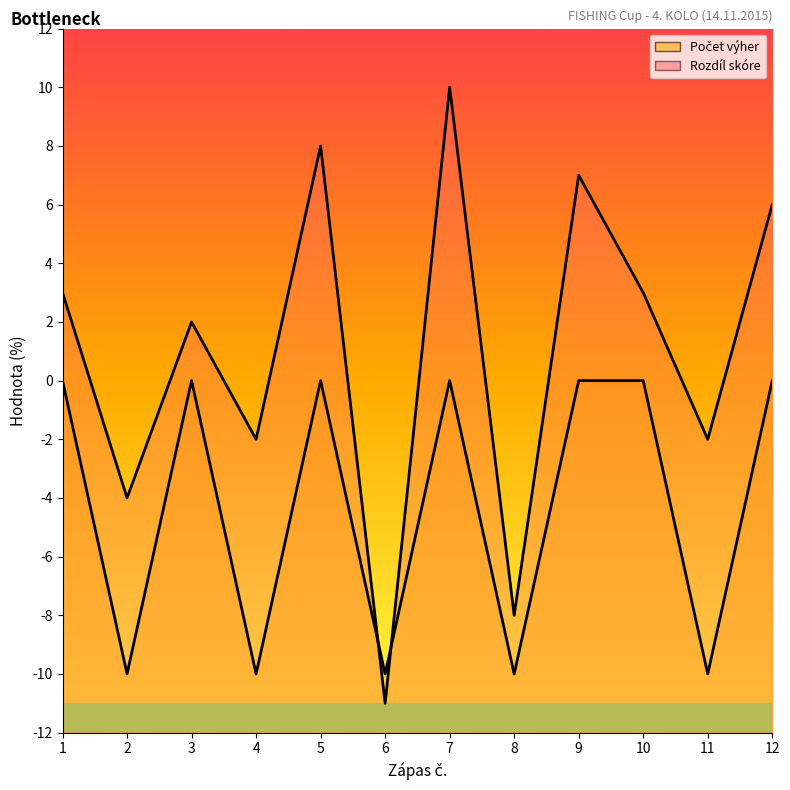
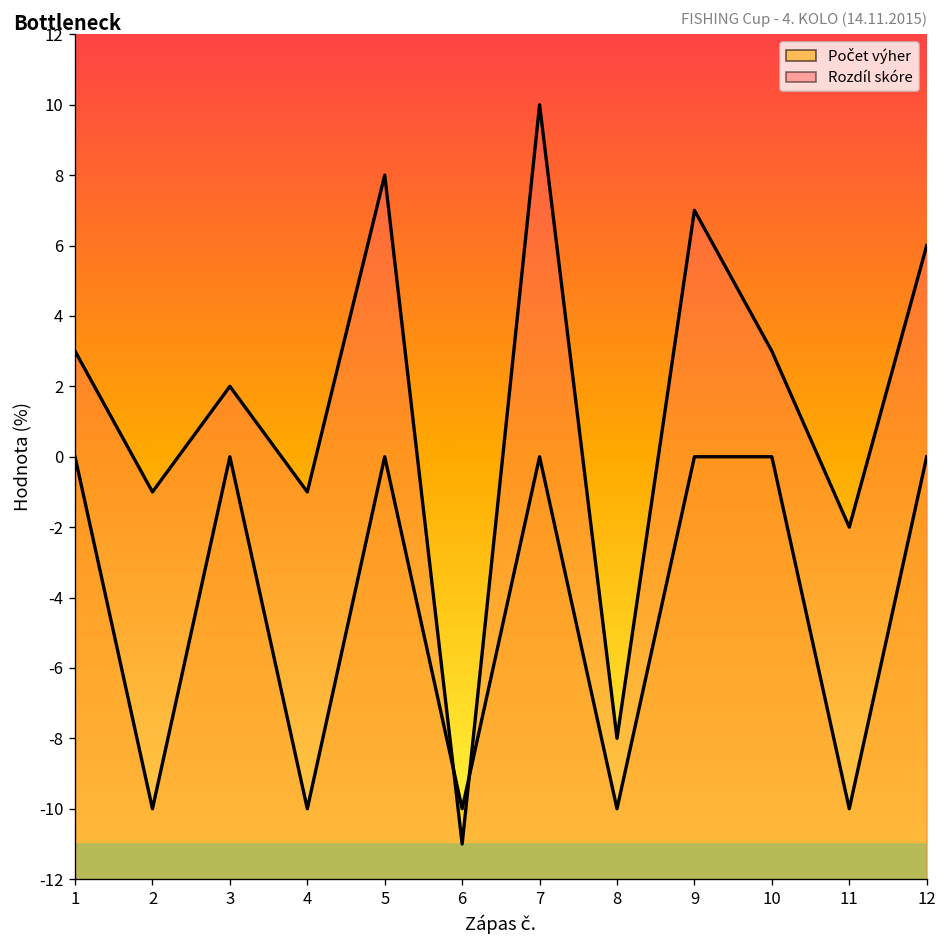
  {
    "Počet výher": {
      "1": 0,
      "2": -10,
      "3": 0,
      "4": -10,
      "5": 0,
      "6": -10,
      "7": 0,
      "8": -10,
      "9": 0,
      "10": 0,
      "11": -10,
      "12": 0
    },
    "Rozdíl skóre": {
      "1": 3,
-     "2": -4,
+     "2": -1,
      "3": 2,
-     "4": -2,
+     "4": -1,
      "5": 8,
      "7": 10,
      "8": -8,
      "9": 7,
      "10": 3,
      "11": -2,
      "12": 6
    }
  }
